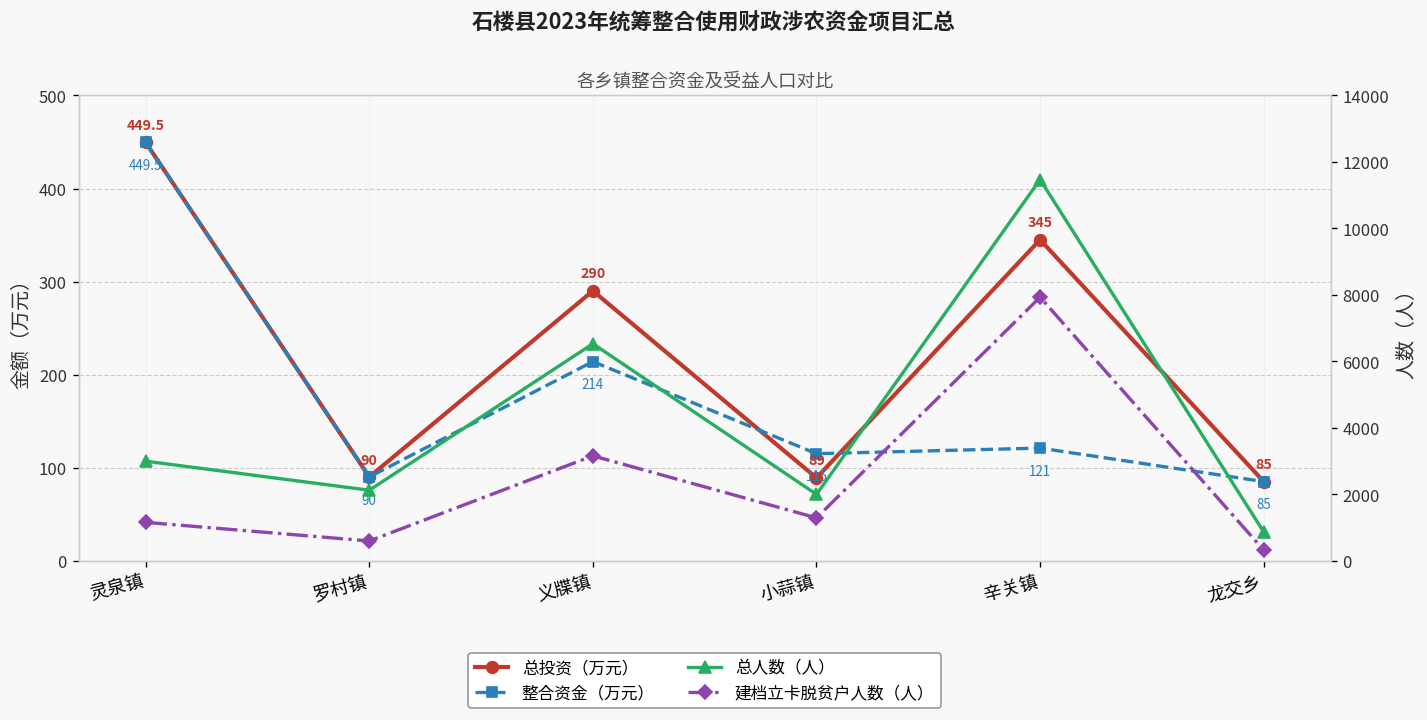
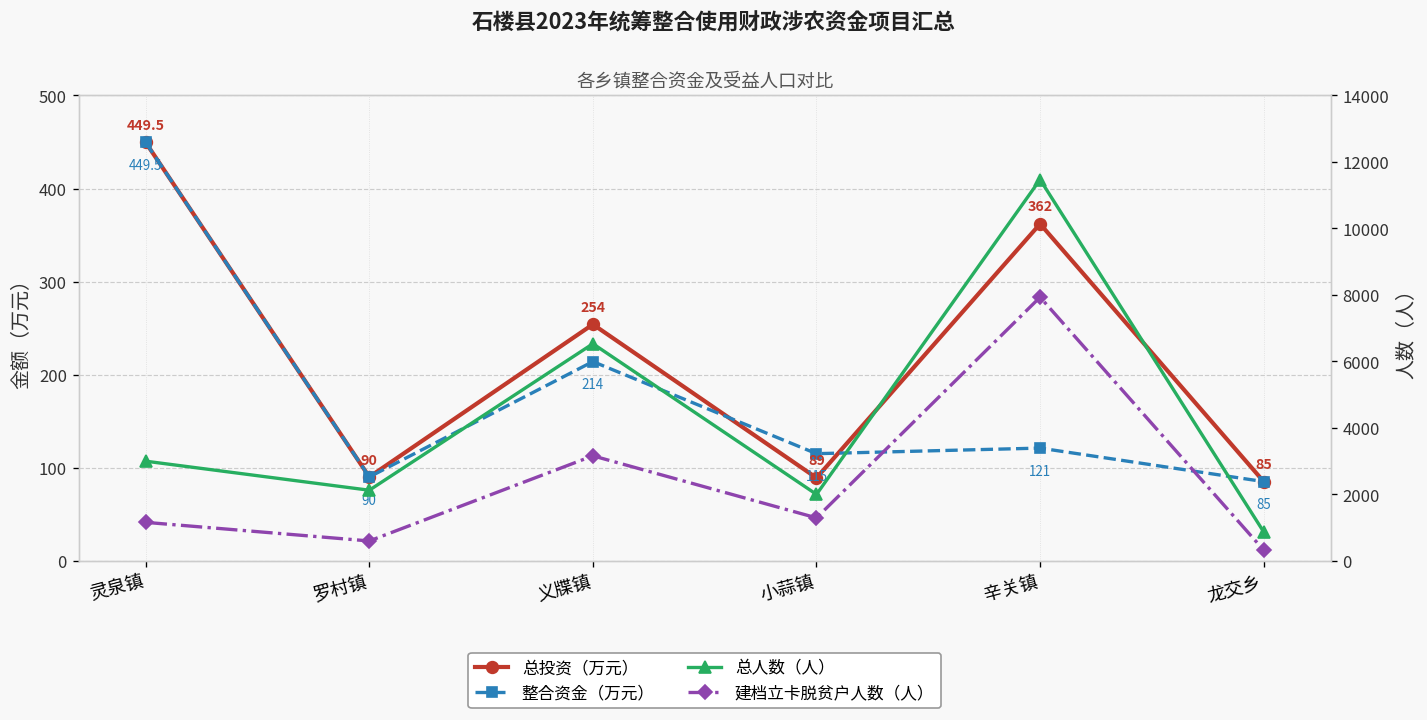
  {
    "总投资（万元）": {
-     "义牒镇": 290,
-     "辛关镇": 345
+     "义牒镇": 254,
+     "辛关镇": 362
    },
    "整合资金（万元）": {
      "义牒镇": 214,
      "辛关镇": 121
    }
  }
